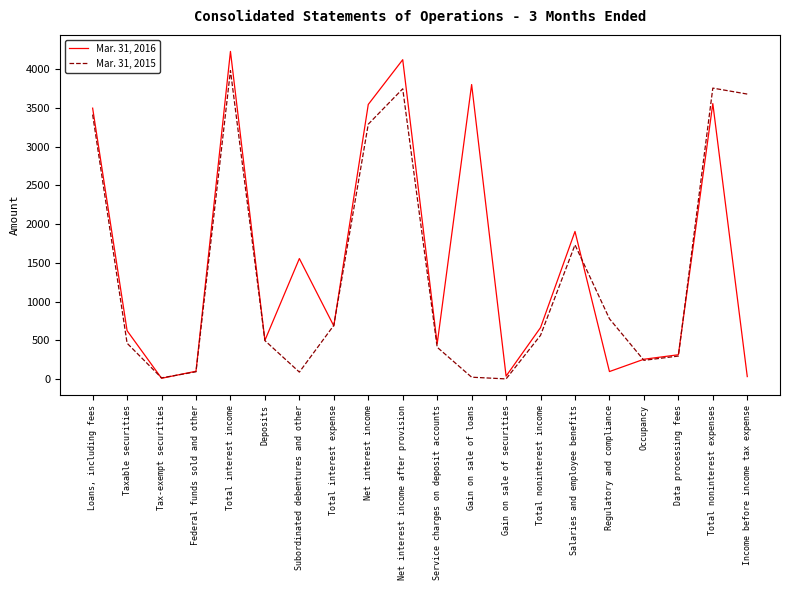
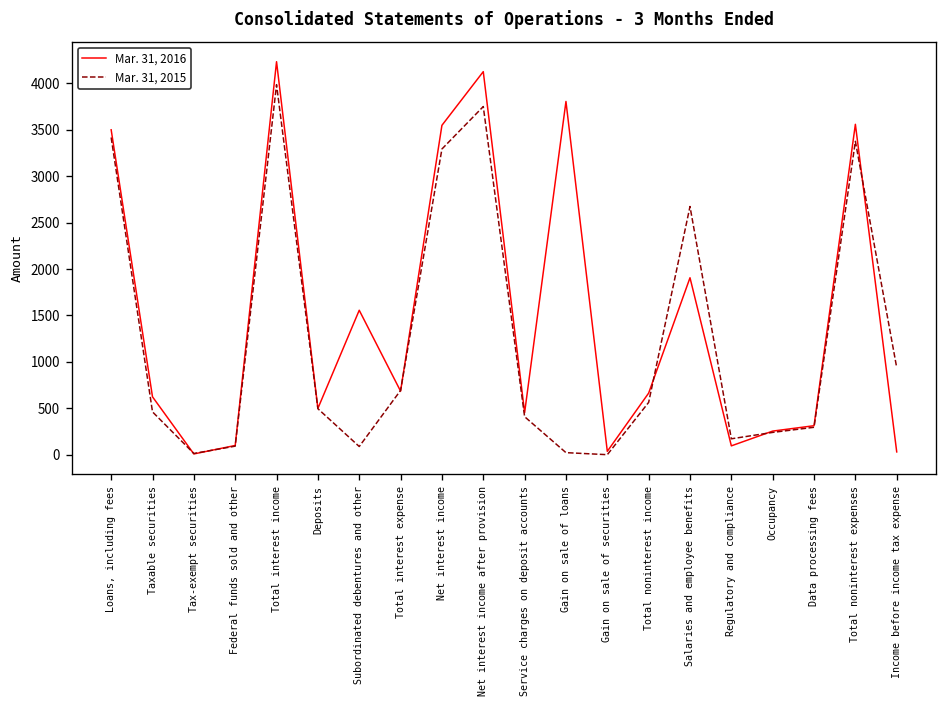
  {
    "Mar. 31, 2016": {
      "Loans, including fees": 3500,
      "Taxable securities": 600,
      "Total interest income": 4200,
      "Subordinated debentures and other": 1600,
      "Net interest income": 3500,
      "Net interest income after provision": 4100,
      "Service charges on deposit accounts": 500,
      "Gain on sale of loans": 3800,
      "Gain on sale of securities": 0,
      "Total noninterest income": 700,
      "Salaries and employee benefits": 1900,
      "Regulatory and compliance": 100,
      "Total noninterest expenses": 3600,
      "Income before income tax expense": 0
    },
    "Mar. 31, 2015": {
      "Loans, including fees": 3400,
      "Taxable securities": 500,
      "Total interest income": 4000,
      "Subordinated debentures and other": 100,
      "Net interest income": 3300,
      "Net interest income after provision": 3700,
      "Service charges on deposit accounts": 400,
      "Gain on sale of loans": 0,
      "Gain on sale of securities": 0,
      "Total noninterest income": 600,
-     "Salaries and employee benefits": 1700,
-     "Regulatory and compliance": 800,
-     "Total noninterest expenses": 3800,
-     "Income before income tax expense": 3700
+     "Salaries and employee benefits": 2700,
+     "Regulatory and compliance": 200,
+     "Total noninterest expenses": 3400,
+     "Income before income tax expense": 900
    }
  }
